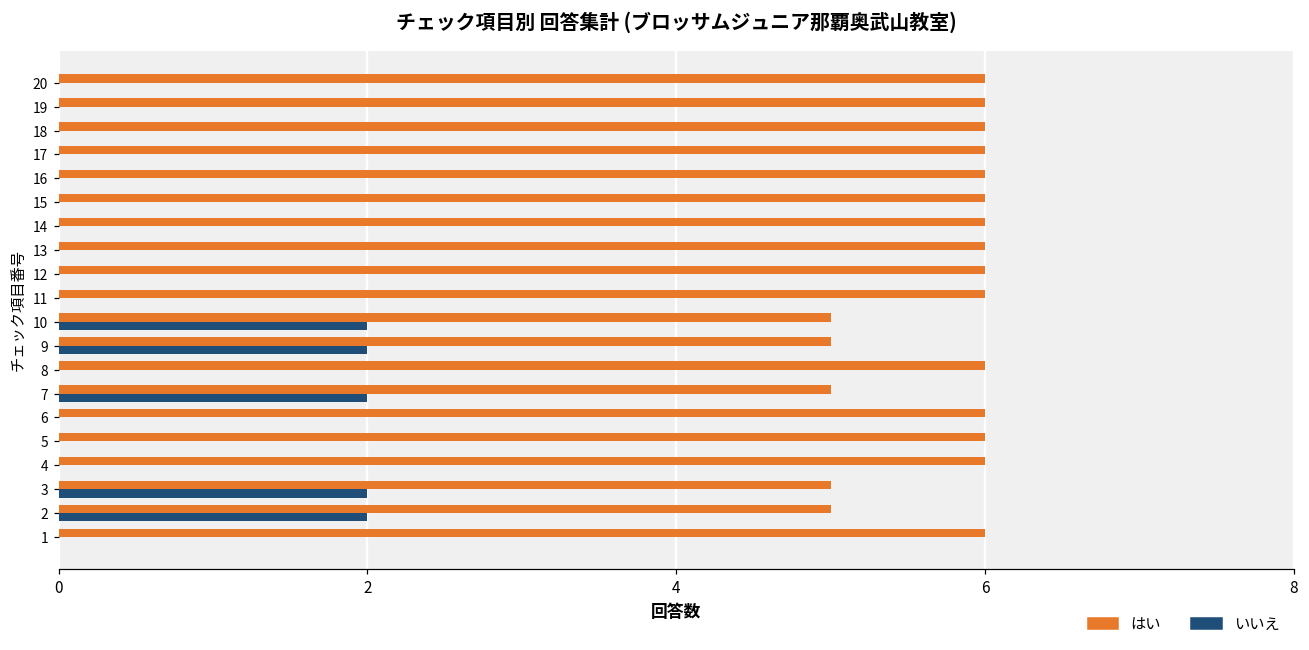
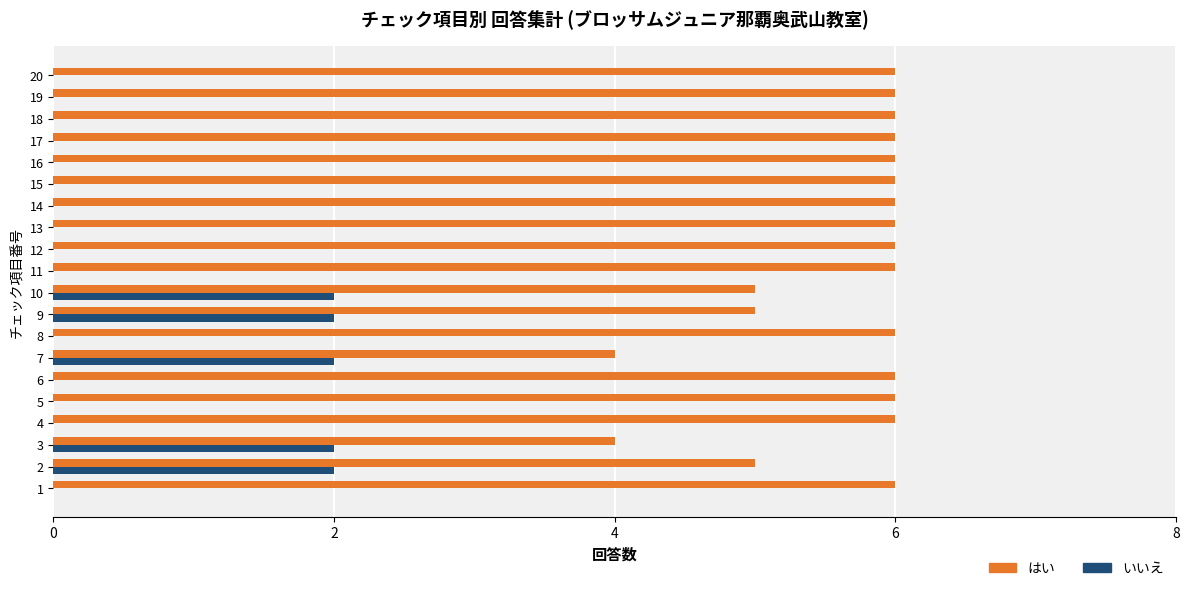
  {
    "はい": {
      "20": 6,
      "19": 6,
      "18": 6,
      "17": 6,
      "16": 6,
      "15": 6,
      "14": 6,
      "13": 6,
      "12": 6,
      "11": 6,
      "10": 5,
      "9": 5,
      "8": 6,
-     "7": 5,
+     "7": 4,
      "6": 6,
      "5": 6,
      "4": 6,
-     "3": 5,
+     "3": 4,
      "2": 5,
      "1": 6
    },
    "いいえ": {
      "20": 0,
      "19": 0,
      "18": 0,
      "17": 0,
      "16": 0,
      "15": 0,
      "14": 0,
      "13": 0,
      "12": 0,
      "11": 0,
      "10": 2,
      "9": 2,
      "8": 0,
      "7": 2,
      "6": 0,
      "5": 0,
      "4": 0,
      "3": 2,
      "2": 2,
      "1": 0
    }
  }
